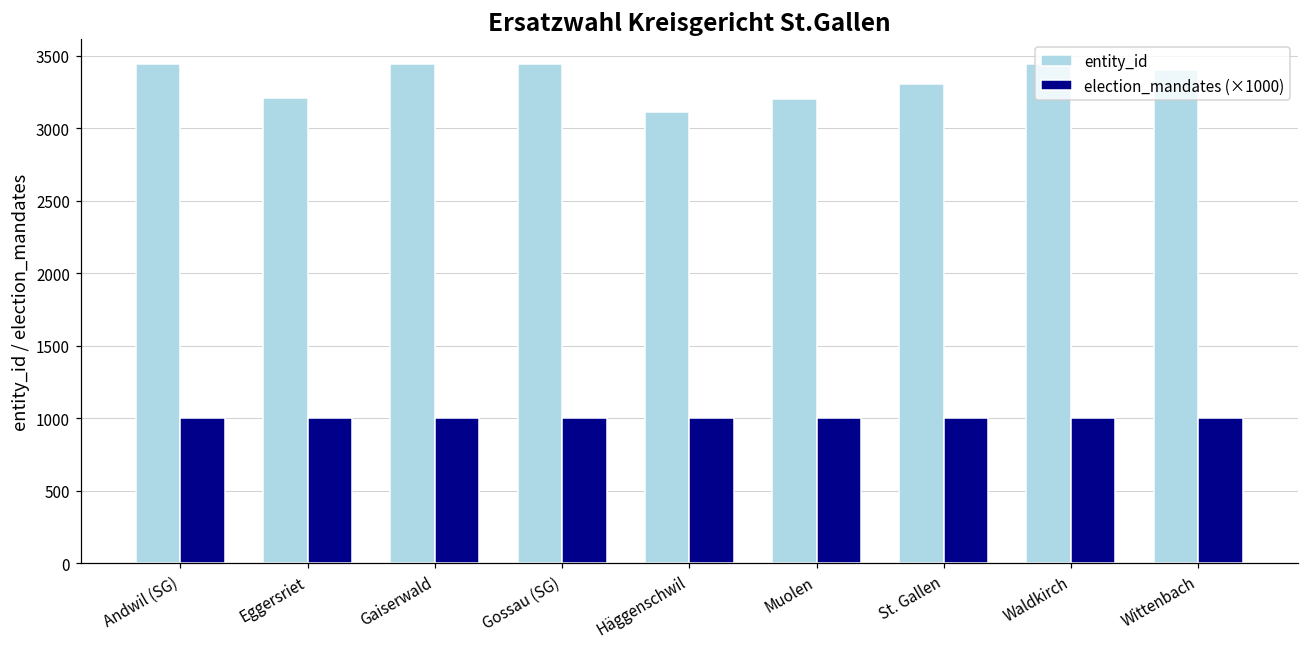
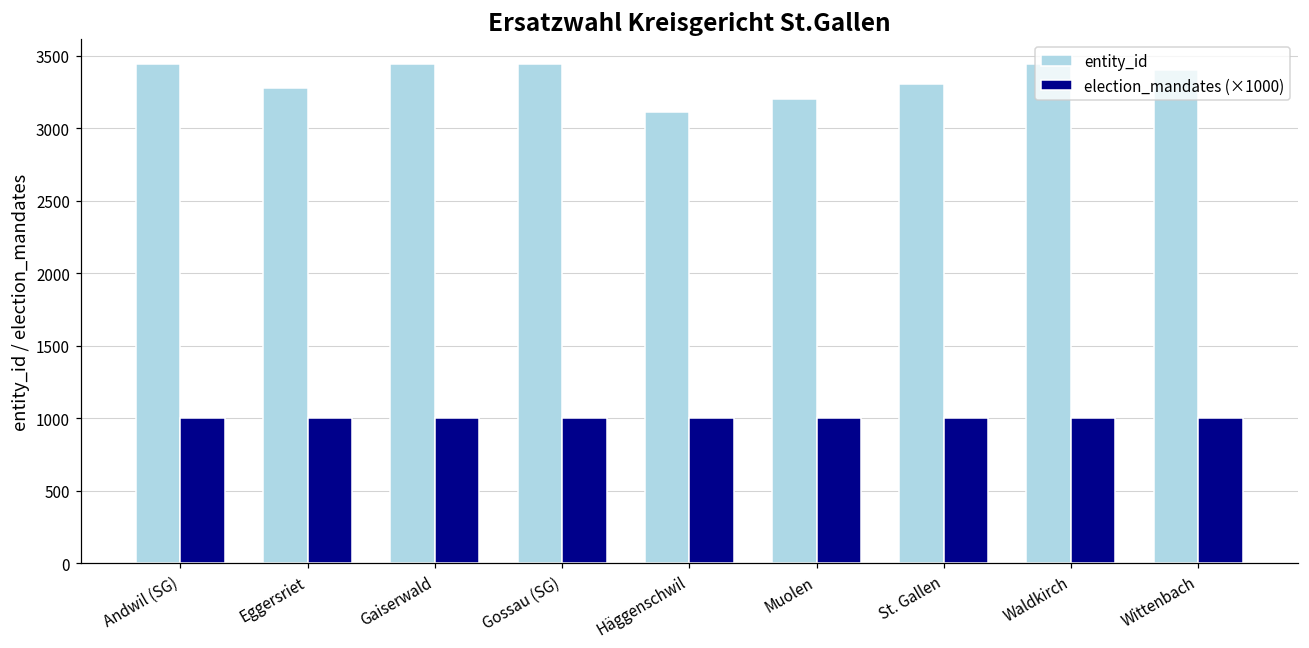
  {
    "entity_id": {
      "Andwil (SG)": 3440,
-     "Eggersriet": 3210,
+     "Eggersriet": 3280,
      "Gaiserwald": 3440,
      "Gossau (SG)": 3440,
      "Häggenschwil": 3120,
      "Muolen": 3200,
      "St. Gallen": 3310,
      "Waldkirch": 3440,
      "Wittenbach": 3400
    },
    "election_mandates (×1000)": {
      "Andwil (SG)": 1000,
      "Eggersriet": 1000,
      "Gaiserwald": 1000,
      "Gossau (SG)": 1000,
      "Häggenschwil": 1000,
      "Muolen": 1000,
      "St. Gallen": 1000,
      "Waldkirch": 1000,
      "Wittenbach": 1000
    }
  }
